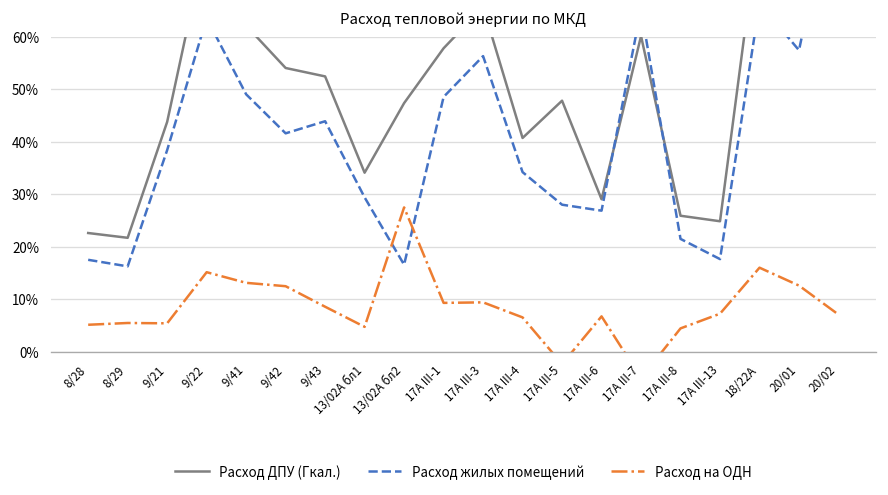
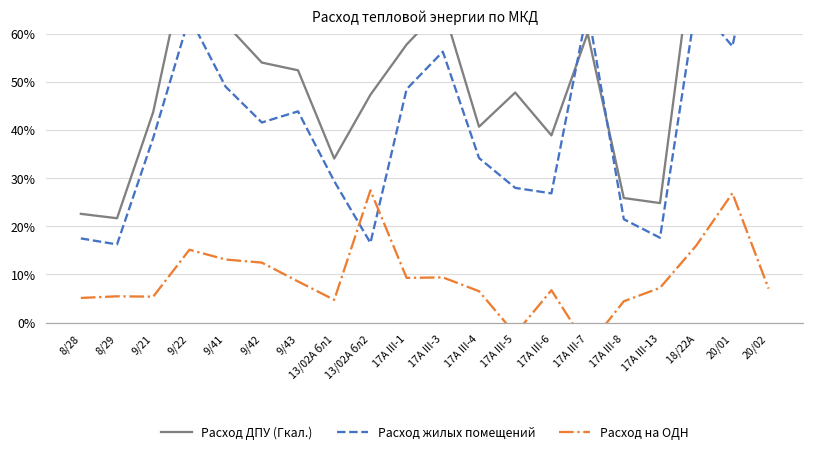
  {
    "Расход ДПУ (Гкал.)": {
      "8/28": "23%",
      "8/29": "22%",
      "9/21": "44%",
      "9/42": "54%",
      "9/43": "52%",
      "13/02А бл1": "34%",
      "13/02А бл2": "47%",
      "17А III-1": "58%",
      "17А III-4": "41%",
      "17А III-5": "48%",
-     "17А III-6": "29%",
+     "17А III-6": "39%",
      "17А III-7": "60%",
      "17А III-8": "26%",
      "17А III-13": "25%"
    },
    "Расход жилых помещений": {
      "8/28": "17%",
      "8/29": "16%",
      "9/21": "38%",
      "9/41": "49%",
      "9/42": "42%",
      "9/43": "44%",
      "13/02А бл1": "29%",
      "13/02А бл2": "17%",
      "17А III-1": "49%",
      "17А III-3": "56%",
      "17А III-4": "34%",
      "17А III-5": "28%",
      "17А III-6": "27%",
      "17А III-8": "21%",
      "17А III-13": "18%",
      "20/01": "57%"
    },
    "Расход на ОДН": {
      "8/28": "5%",
      "8/29": "5%",
      "9/21": "5%",
      "9/22": "15%",
      "9/41": "13%",
      "9/42": "12%",
      "9/43": "9%",
      "13/02А бл1": "5%",
      "13/02А бл2": "27%",
      "17А III-1": "9%",
      "17А III-3": "9%",
      "17А III-4": "7%",
      "17А III-6": "7%",
      "17А III-8": "4%",
      "17А III-13": "7%",
      "18/22А": "16%",
-     "20/01": "13%",
+     "20/01": "27%",
      "20/02": "7%"
    }
  }
